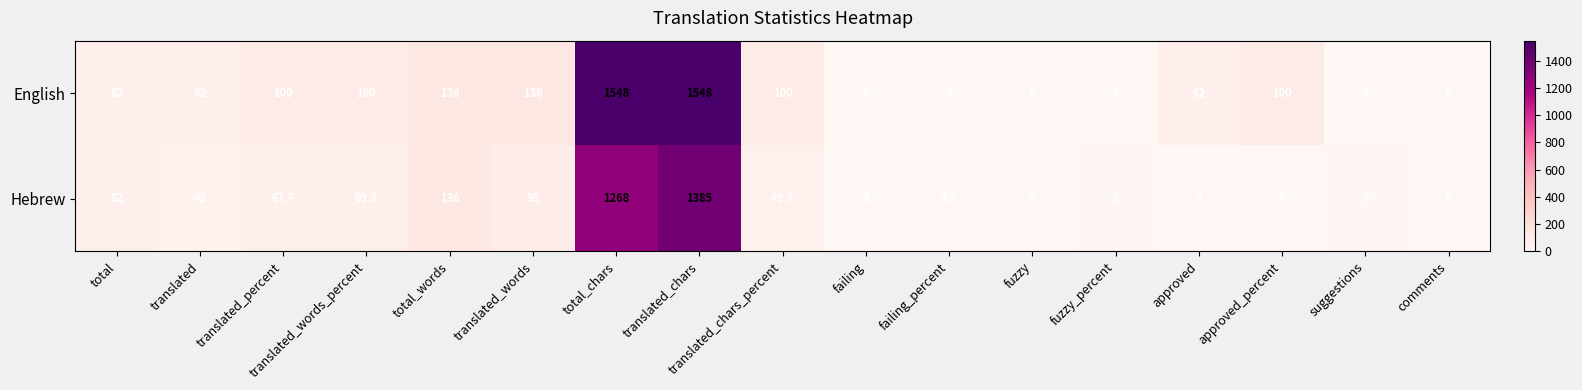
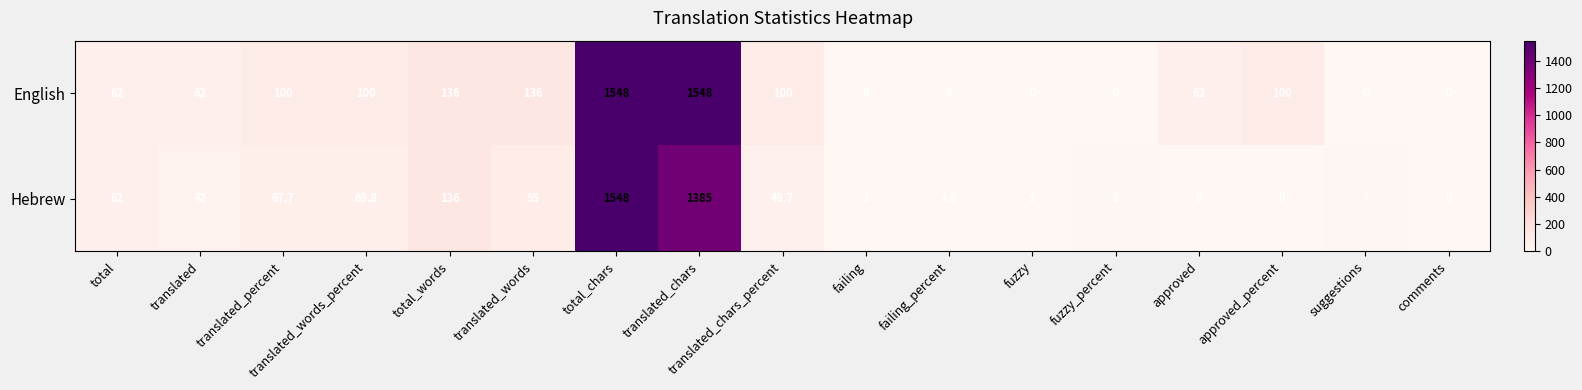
  {
    "English": {
      "total_chars": 1548,
      "translated_chars": 1548
    },
    "Hebrew": {
-     "total_chars": 1268,
+     "total_chars": 1548,
      "translated_chars": 1385
    }
  }
